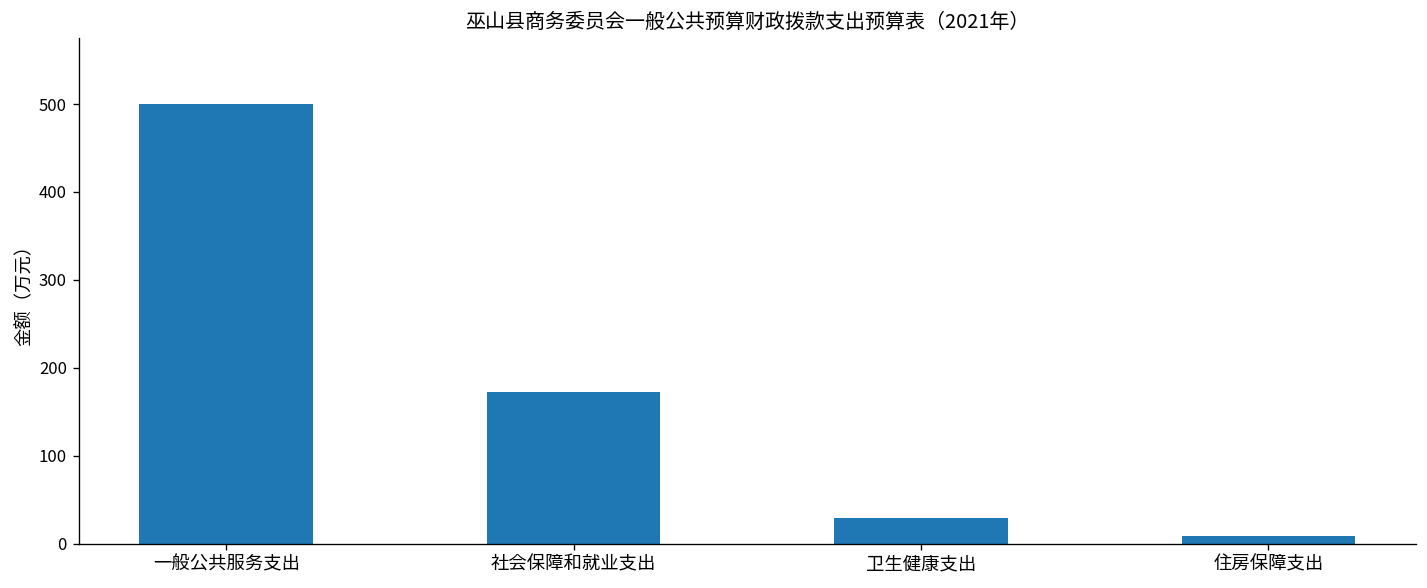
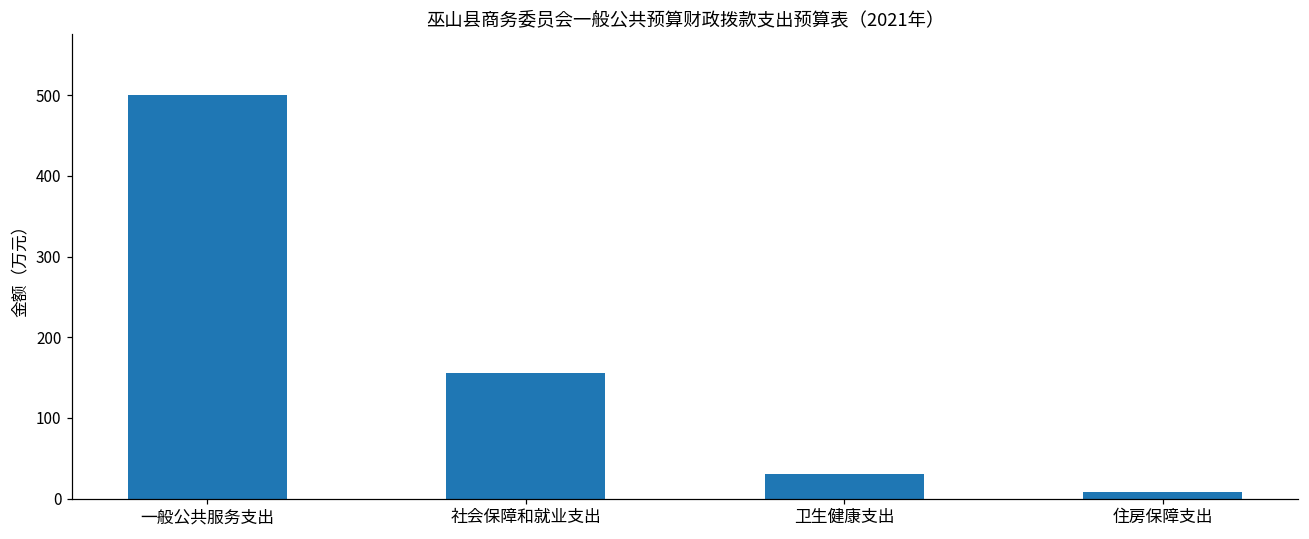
  {
    "一般公共服务支出": 500,
-   "社会保障和就业支出": 170,
+   "社会保障和就业支出": 160,
    "卫生健康支出": 30,
    "住房保障支出": 10
  }
